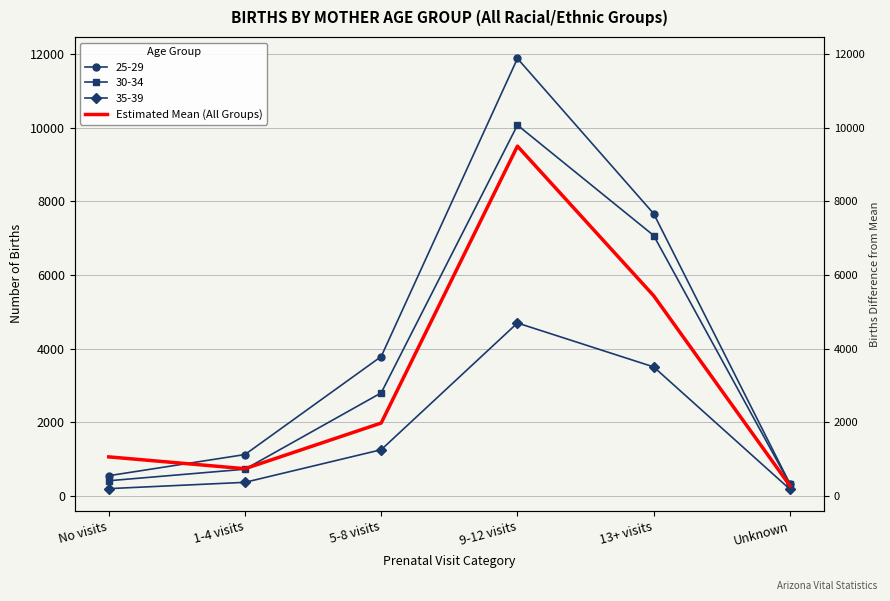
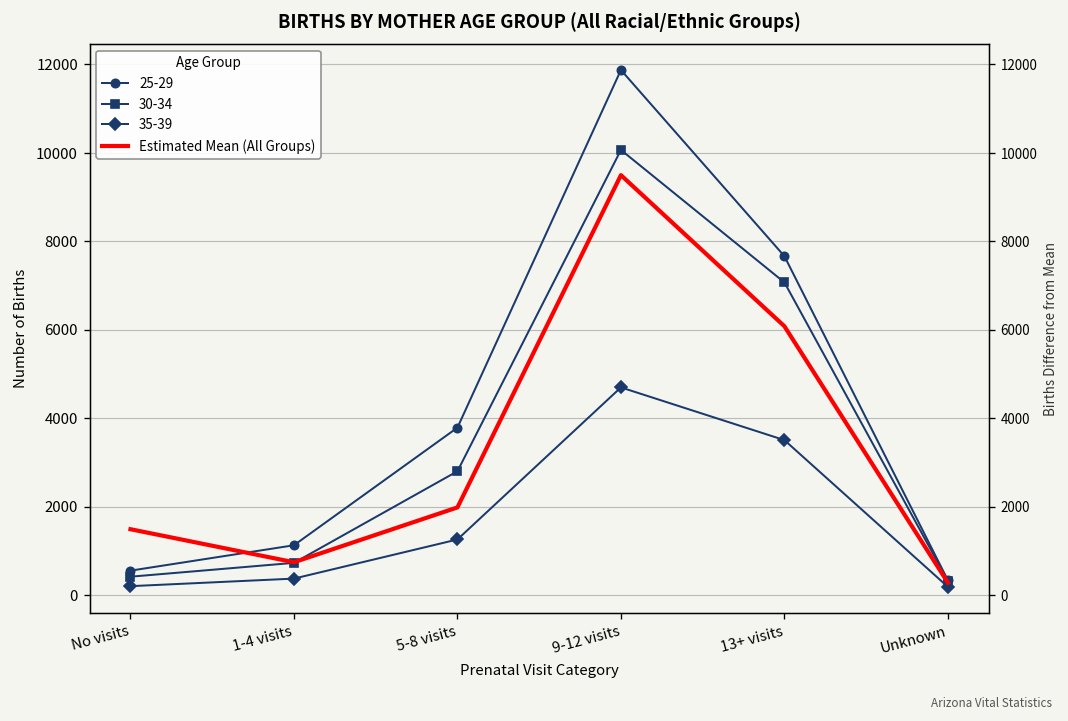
  {
    "Estimated Mean (All Groups)": {
-     "No visits": 1100,
+     "No visits": 1500,
      "5-8 visits": 2000,
      "9-12 visits": 9500,
-     "13+ visits": 5400
+     "13+ visits": 6100
    }
  }
